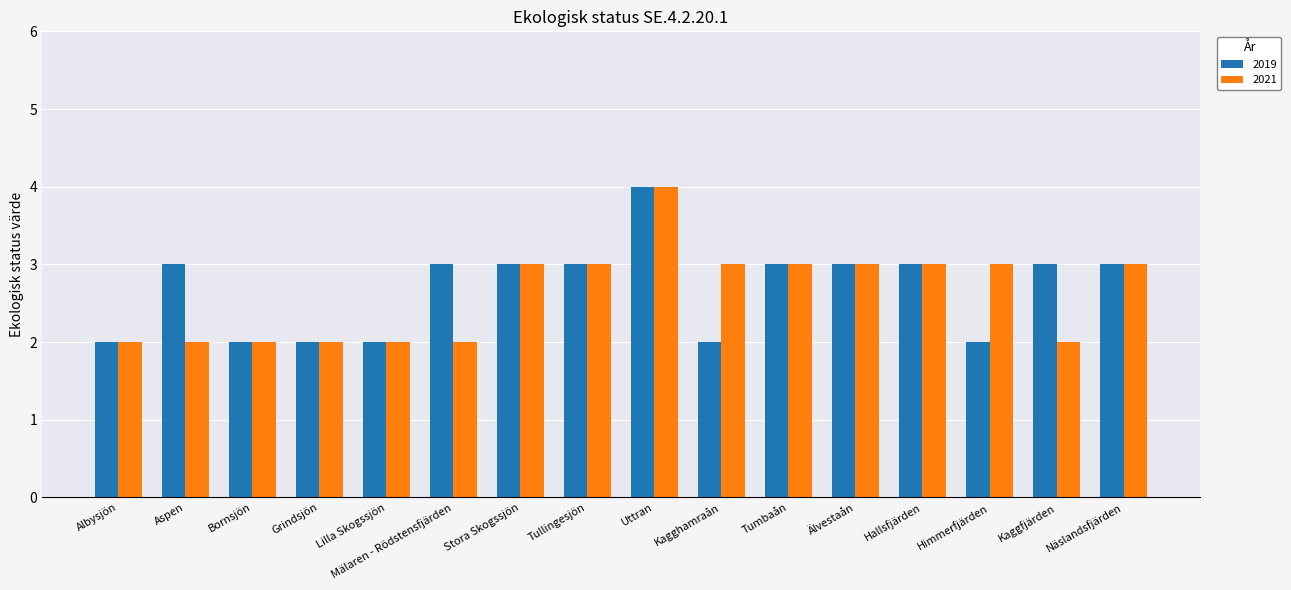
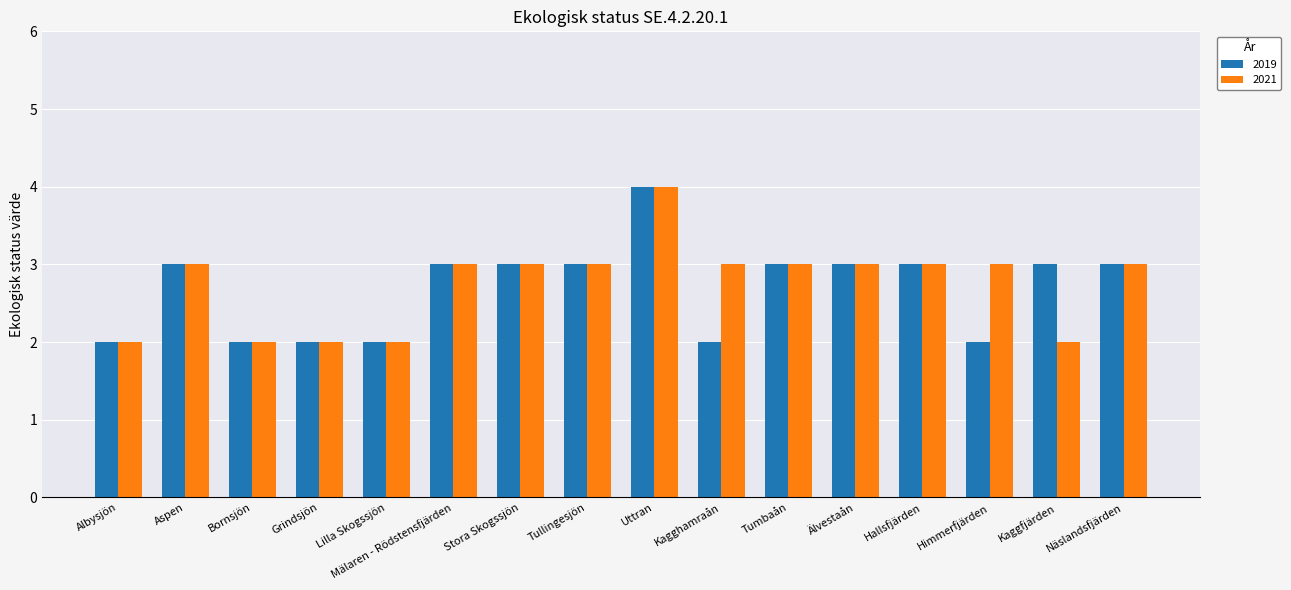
  {
    "2019": {
      "Albysjön": 2,
      "Aspen": 3,
      "Bornsjön": 2,
      "Grindsjön": 2,
      "Lilla Skogssjön": 2,
      "Mälaren - Rödstensfjärden": 3,
      "Stora Skogssjön": 3,
      "Tullingesjön": 3,
      "Uttran": 4,
      "Kagghamraån": 2,
      "Tumbaån": 3,
      "Älvestaån": 3,
      "Hallsfjärden": 3,
      "Himmerfjärden": 2,
      "Kaggfjärden": 3,
      "Näslandsfjärden": 3
    },
    "2021": {
      "Albysjön": 2,
-     "Aspen": 2,
+     "Aspen": 3,
      "Bornsjön": 2,
      "Grindsjön": 2,
      "Lilla Skogssjön": 2,
-     "Mälaren - Rödstensfjärden": 2,
+     "Mälaren - Rödstensfjärden": 3,
      "Stora Skogssjön": 3,
      "Tullingesjön": 3,
      "Uttran": 4,
      "Kagghamraån": 3,
      "Tumbaån": 3,
      "Älvestaån": 3,
      "Hallsfjärden": 3,
      "Himmerfjärden": 3,
      "Kaggfjärden": 2,
      "Näslandsfjärden": 3
    }
  }
